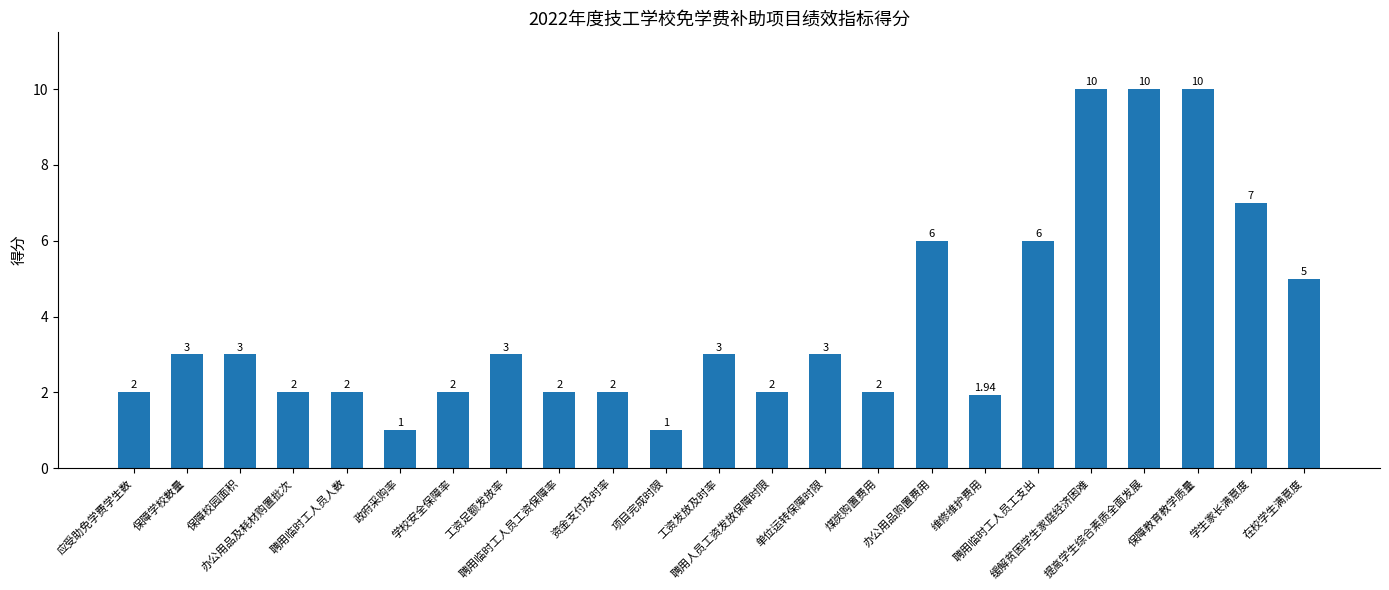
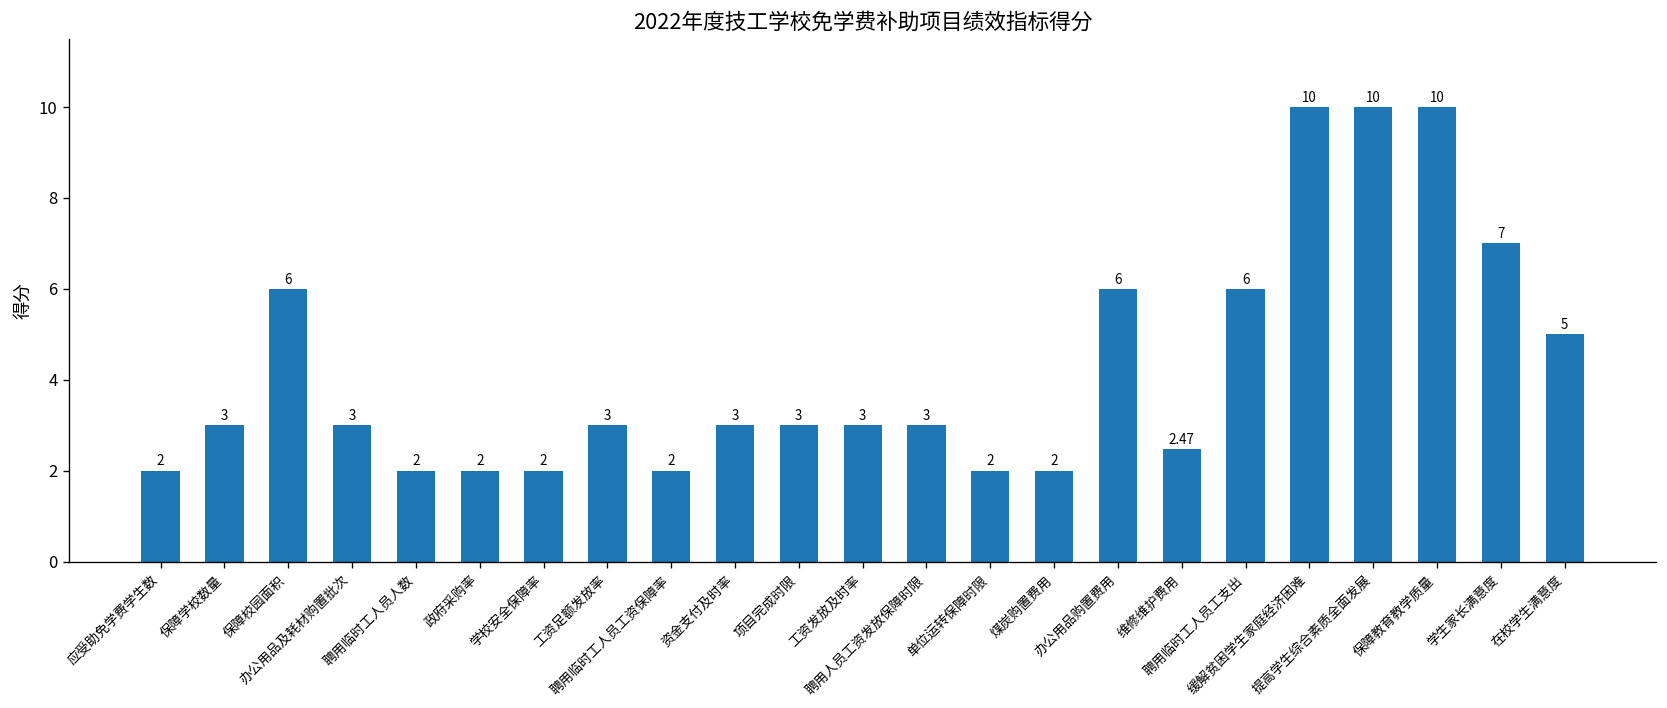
  {
    "应受助免学费学生数": 2,
    "保障学校数量": 3,
-   "保障校园面积": 3,
-   "办公用品及耗材购置批次": 2,
+   "保障校园面积": 6,
+   "办公用品及耗材购置批次": 3,
    "聘用临时工人员人数": 2,
-   "政府采购率": 1,
+   "政府采购率": 2,
    "学校安全保障率": 2,
    "工资足额发放率": 3,
    "聘用临时工人员工资保障率": 2,
-   "资金支付及时率": 2,
-   "项目完成时限": 1,
+   "资金支付及时率": 3,
+   "项目完成时限": 3,
    "工资发放及时率": 3,
-   "聘用人员工资发放保障时限": 2,
-   "单位运转保障时限": 3,
+   "聘用人员工资发放保障时限": 3,
+   "单位运转保障时限": 2,
    "煤炭购置费用": 2,
    "办公用品购置费用": 6,
-   "维修维护费用": 1.94,
+   "维修维护费用": 2.47,
    "聘用临时工人员工支出": 6,
    "缓解贫困学生家庭经济困难": 10,
    "提高学生综合素质全面发展": 10,
    "保障教育教学质量": 10,
    "学生家长满意度": 7,
    "在校学生满意度": 5
  }
